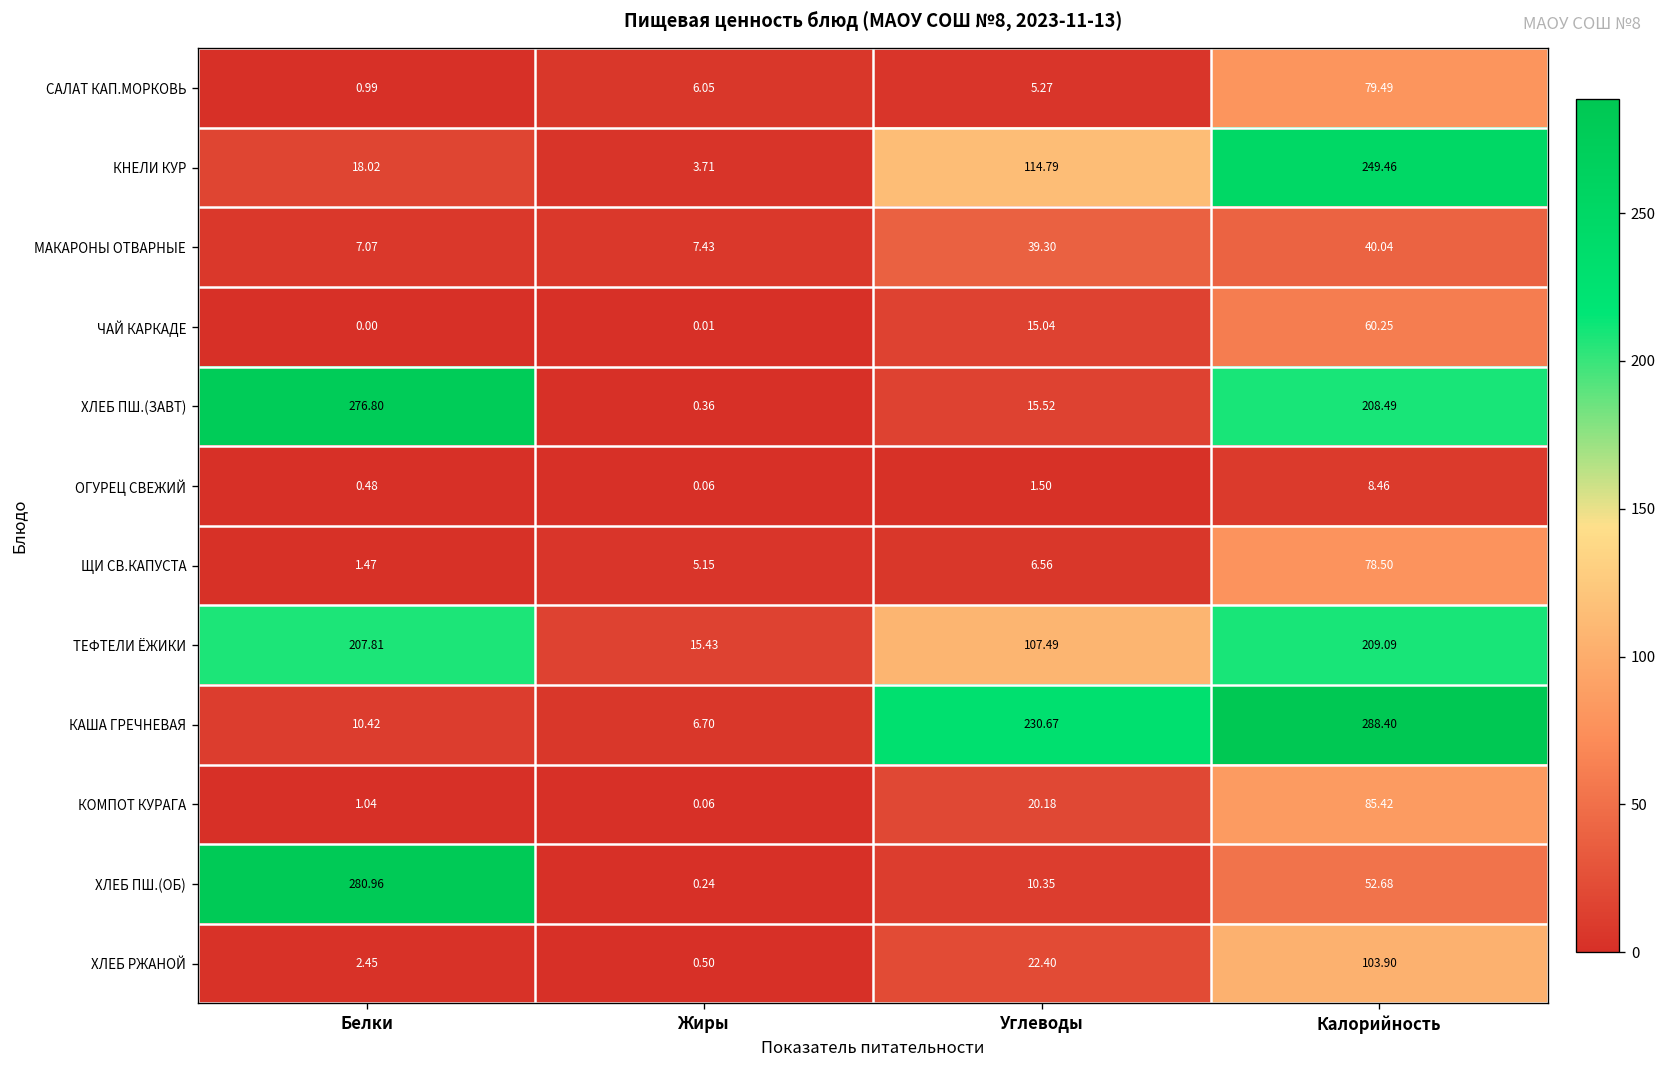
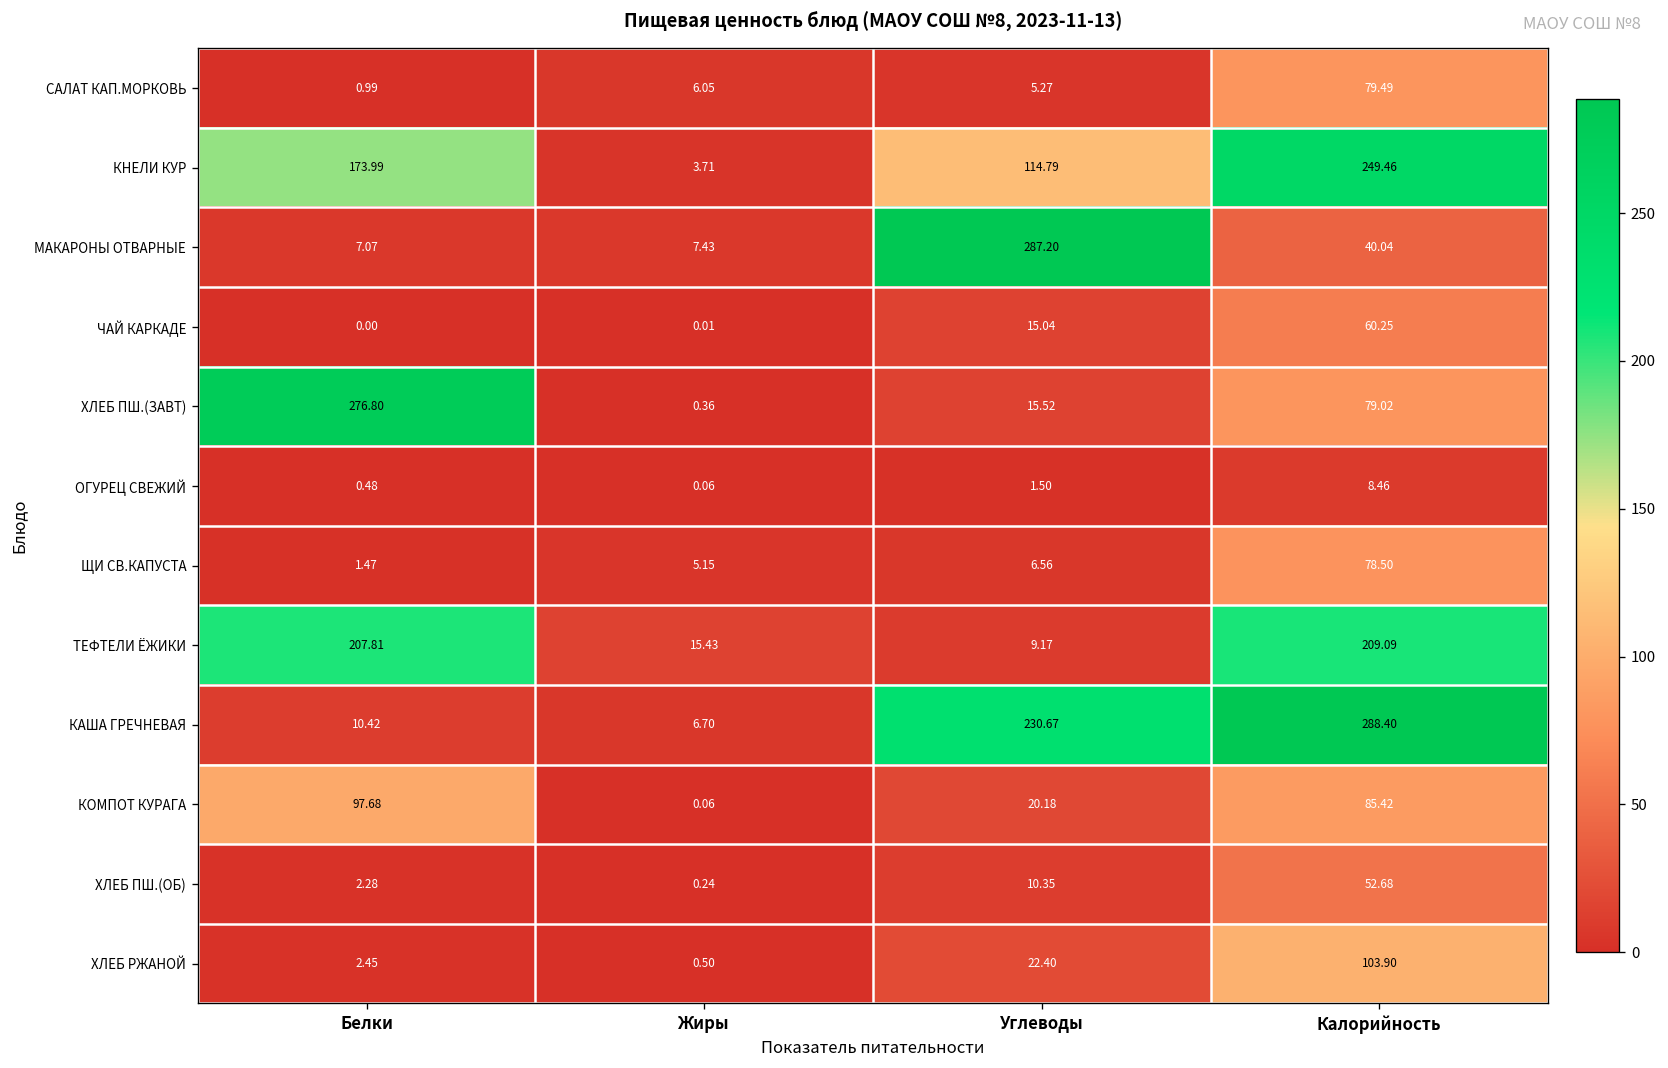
  {
    "САЛАТ КАП.МОРКОВЬ": {
      "Белки": 0.99,
      "Жиры": 6.05,
      "Углеводы": 5.27,
      "Калорийность": 79.49
    },
    "КНЕЛИ КУР": {
-     "Белки": 18.02,
+     "Белки": 173.99,
      "Жиры": 3.71,
      "Углеводы": 114.79,
      "Калорийность": 249.46
    },
    "МАКАРОНЫ ОТВАРНЫЕ": {
      "Белки": 7.07,
      "Жиры": 7.43,
-     "Углеводы": 39.30,
+     "Углеводы": 287.20,
      "Калорийность": 40.04
    },
    "ЧАЙ КАРКАДЕ": {
      "Белки": 0.00,
      "Жиры": 0.01,
      "Углеводы": 15.04,
      "Калорийность": 60.25
    },
    "ХЛЕБ ПШ.(ЗАВТ)": {
      "Белки": 276.80,
      "Жиры": 0.36,
      "Углеводы": 15.52,
-     "Калорийность": 208.49
+     "Калорийность": 79.02
    },
    "ОГУРЕЦ СВЕЖИЙ": {
      "Белки": 0.48,
      "Жиры": 0.06,
      "Углеводы": 1.50,
      "Калорийность": 8.46
    },
    "ЩИ СВ.КАПУСТА": {
      "Белки": 1.47,
      "Жиры": 5.15,
      "Углеводы": 6.56,
      "Калорийность": 78.50
    },
    "ТЕФТЕЛИ ЁЖИКИ": {
      "Белки": 207.81,
      "Жиры": 15.43,
-     "Углеводы": 107.49,
+     "Углеводы": 9.17,
      "Калорийность": 209.09
    },
    "КАША ГРЕЧНЕВАЯ": {
      "Белки": 10.42,
      "Жиры": 6.70,
      "Углеводы": 230.67,
      "Калорийность": 288.40
    },
    "КОМПОТ КУРАГА": {
-     "Белки": 1.04,
+     "Белки": 97.68,
      "Жиры": 0.06,
      "Углеводы": 20.18,
      "Калорийность": 85.42
    },
    "ХЛЕБ ПШ.(ОБ)": {
-     "Белки": 280.96,
+     "Белки": 2.28,
      "Жиры": 0.24,
      "Углеводы": 10.35,
      "Калорийность": 52.68
    },
    "ХЛЕБ РЖАНОЙ": {
      "Белки": 2.45,
      "Жиры": 0.50,
      "Углеводы": 22.40,
      "Калорийность": 103.90
    }
  }
